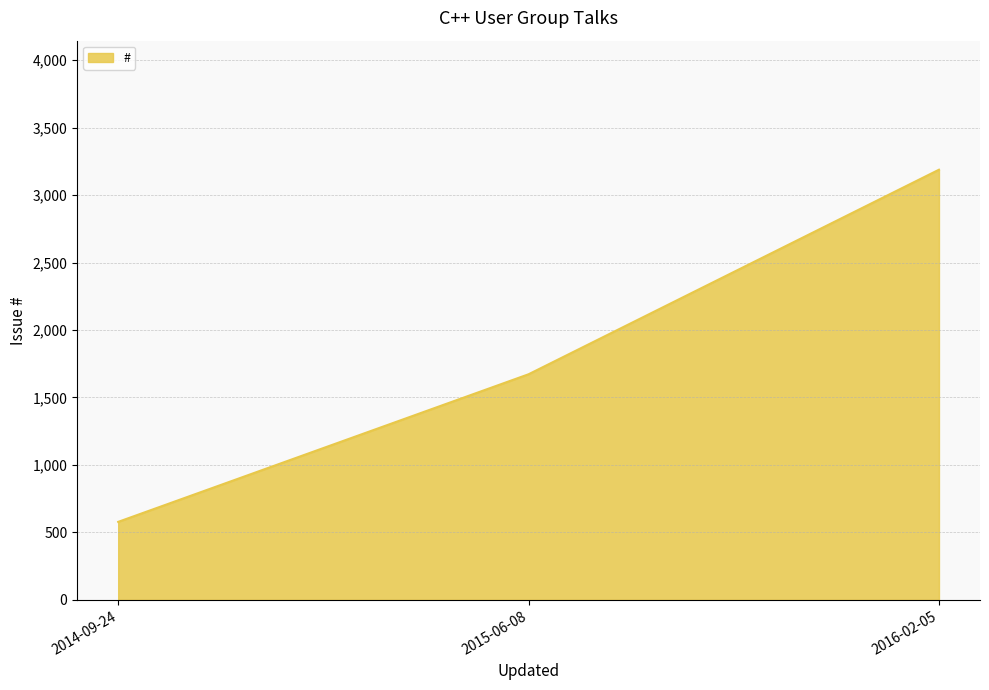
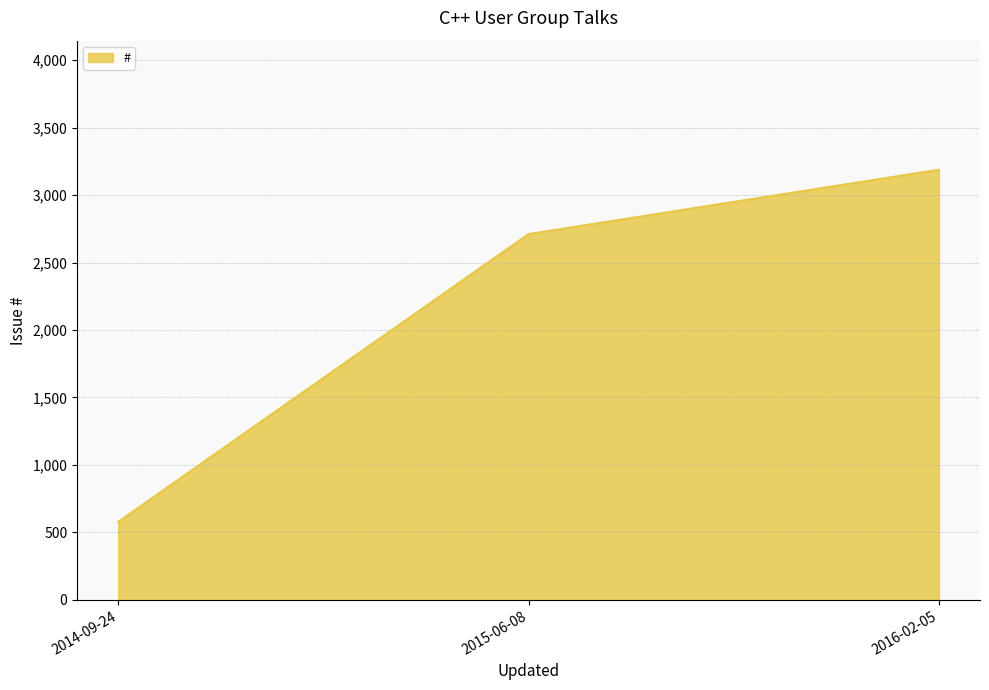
  {
    "2014-09-24": "580",
-   "2015-06-08": "1,670",
+   "2015-06-08": "2,710",
    "2016-02-05": "3,190"
  }
